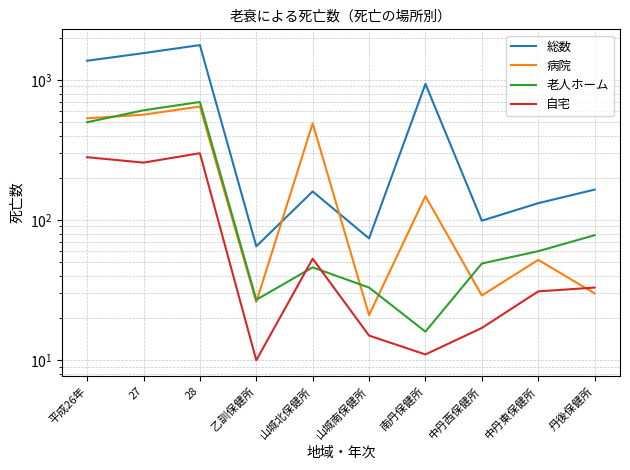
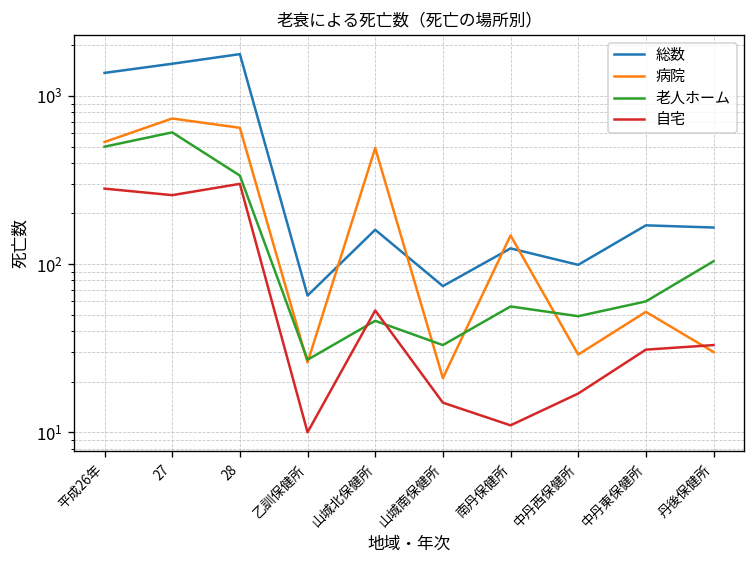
  {
    "総数": {
      "平成26年": 1400,
      "27": 1600,
      "28": 1800,
      "乙訓保健所": 70,
      "山城北保健所": 160,
      "山城南保健所": 70,
-     "南丹保健所": 900,
+     "南丹保健所": 120,
      "中丹西保健所": 100,
-     "中丹東保健所": 130,
+     "中丹東保健所": 170,
      "丹後保健所": 170
    },
    "病院": {
      "平成26年": 530,
-     "27": 570,
+     "27": 700,
      "28": 600,
      "山城北保健所": 490,
      "山城南保健所": 21,
      "南丹保健所": 150,
      "中丹西保健所": 29,
      "中丹東保健所": 52,
      "丹後保健所": 30
    },
    "老人ホーム": {
      "平成26年": 500,
      "27": 610,
-     "28": 700,
+     "28": 340,
      "山城北保健所": 46,
      "山城南保健所": 33,
-     "南丹保健所": 16,
+     "南丹保健所": 56,
      "中丹西保健所": 49,
      "中丹東保健所": 60,
-     "丹後保健所": 80
+     "丹後保健所": 100
    },
    "自宅": {
      "平成26年": 280,
      "27": 260,
      "28": 300,
      "乙訓保健所": 10,
      "山城北保健所": 53,
      "山城南保健所": 15,
      "南丹保健所": 11,
      "中丹西保健所": 17,
      "中丹東保健所": 31,
      "丹後保健所": 33
    }
  }
